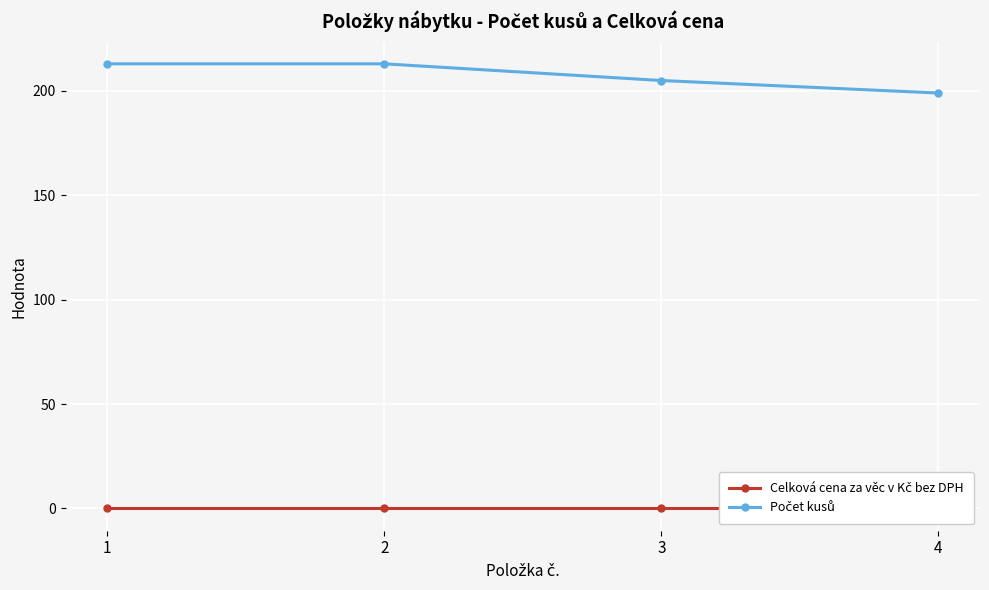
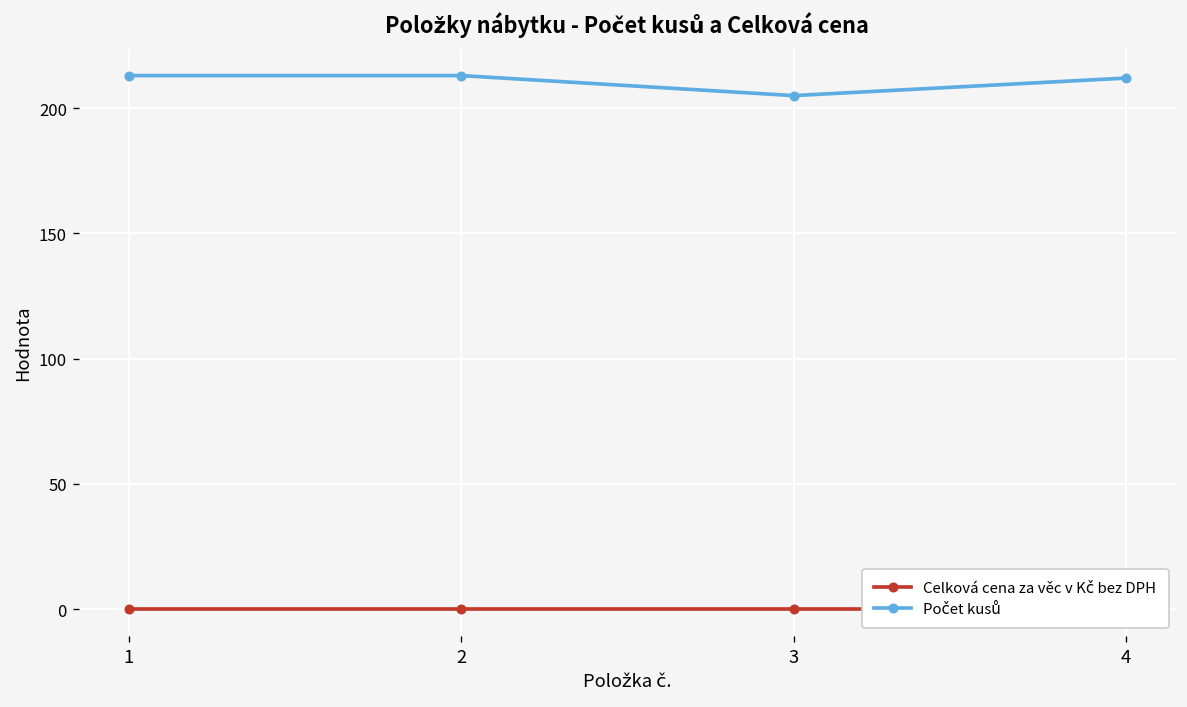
  {
    "Celková cena za věc v Kč bez DPH": {
      "1": 0,
      "2": 0,
      "3": 0
    },
    "Počet kusů": {
      "1": 213,
      "2": 213,
      "3": 205,
-     "4": 199
+     "4": 212
    }
  }
